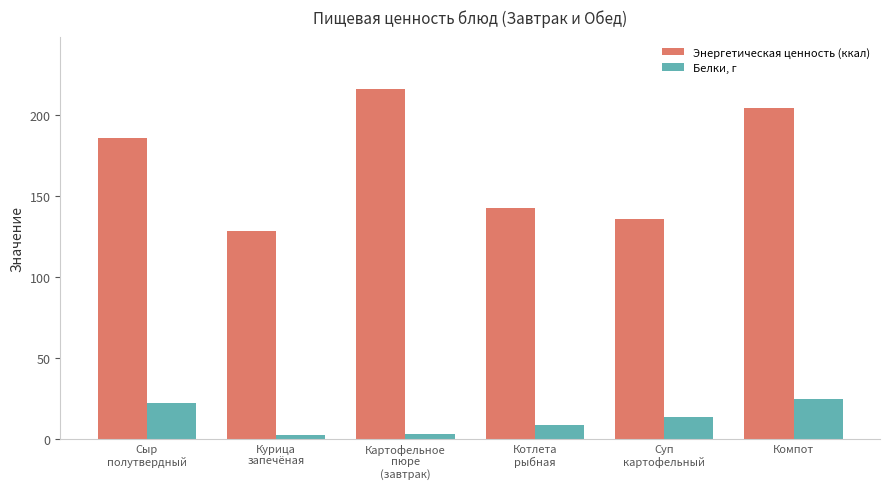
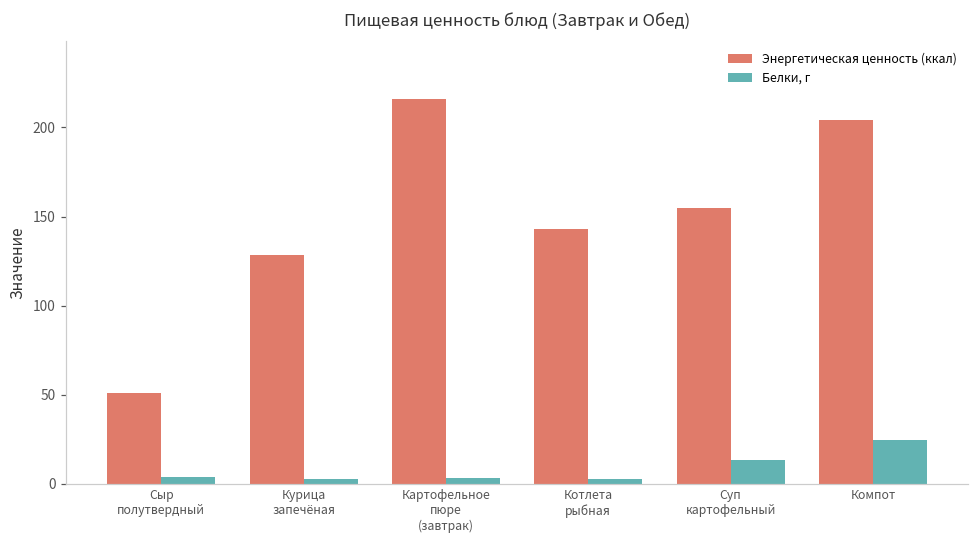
  {
    "Энергетическая ценность (ккал)": {
-     "Сыр полутвердный": 185,
+     "Сыр полутвердный": 51,
      "Курица запечёная": 129,
      "Картофельное пюре (завтрак)": 216,
      "Котлета рыбная": 143,
-     "Суп картофельный": 136,
+     "Суп картофельный": 155,
      "Компот": 204
    },
    "Белки, г": {
-     "Сыр полутвердный": 22,
+     "Сыр полутвердный": 4,
      "Курица запечёная": 3,
      "Картофельное пюре (завтрак)": 3,
-     "Котлета рыбная": 8,
+     "Котлета рыбная": 3,
      "Суп картофельный": 13,
      "Компот": 25
    }
  }
